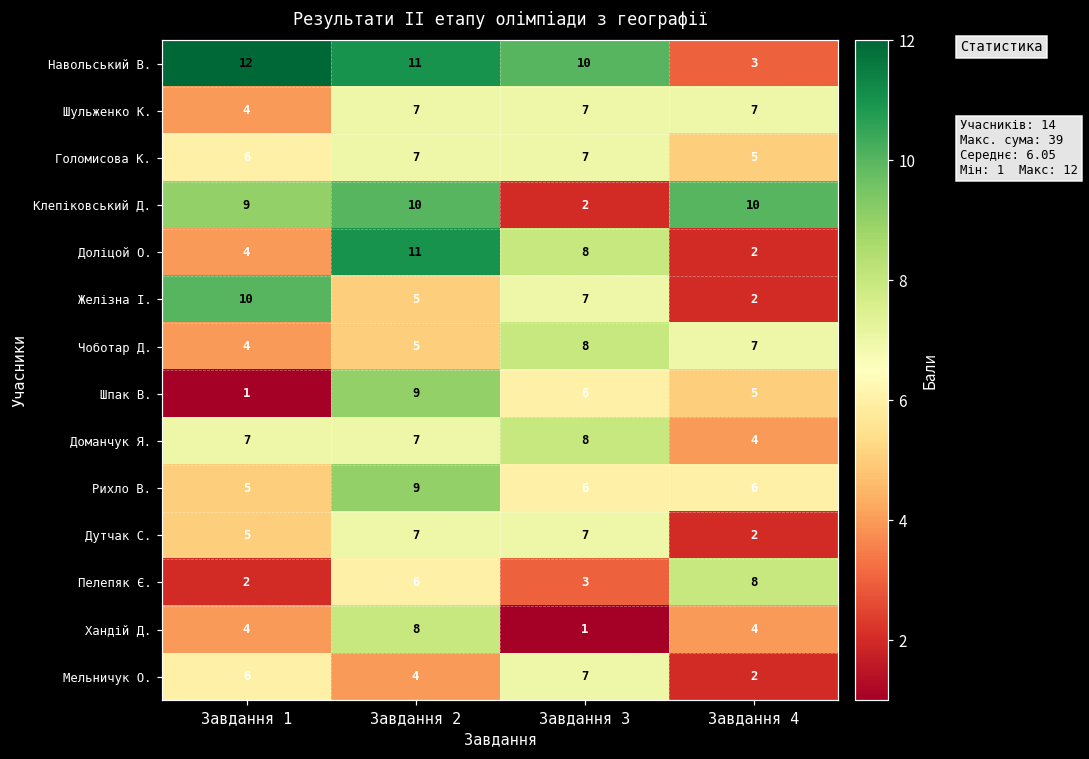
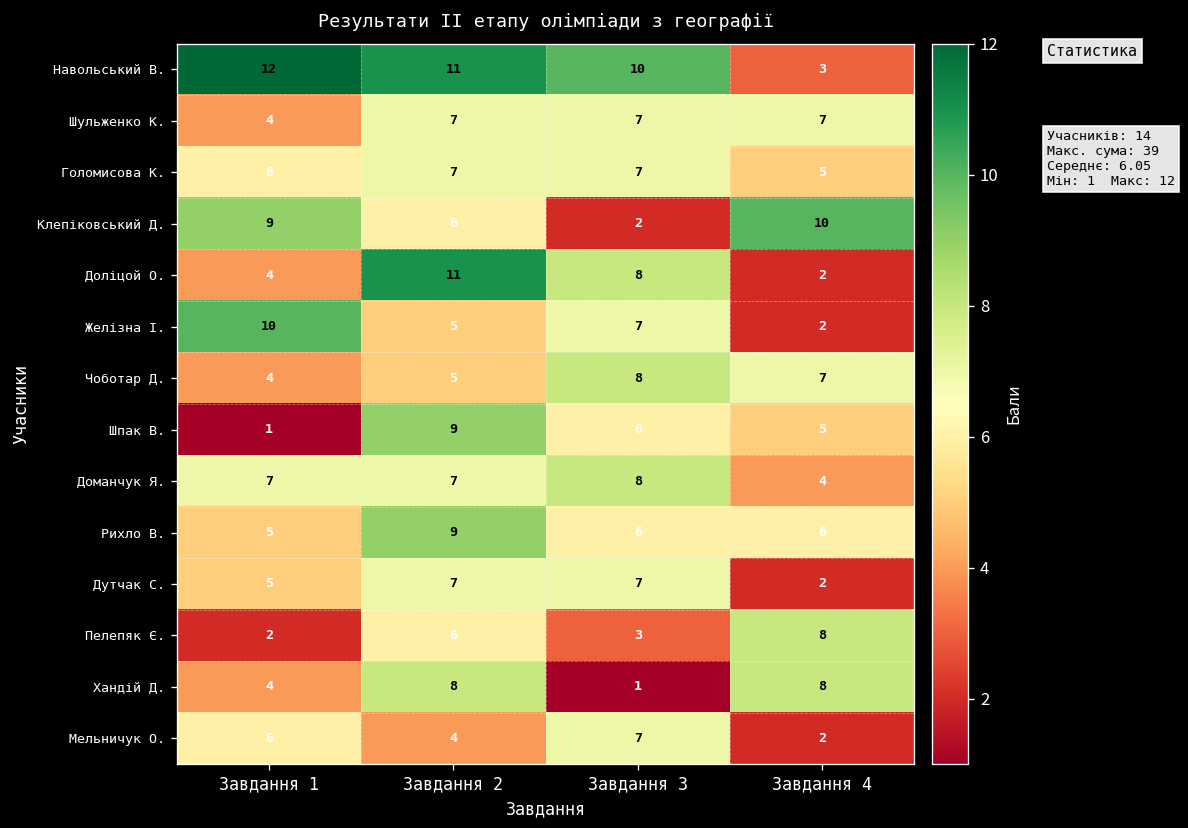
  {
    "Навольський В.": {
      "Завдання 1": 12,
      "Завдання 2": 11,
      "Завдання 3": 10,
      "Завдання 4": 3
    },
    "Шульженко К.": {
      "Завдання 1": 4,
      "Завдання 2": 7,
      "Завдання 3": 7,
      "Завдання 4": 7
    },
    "Голомисова К.": {
      "Завдання 1": 6,
      "Завдання 2": 7,
      "Завдання 3": 7,
      "Завдання 4": 5
    },
    "Клепіковський Д.": {
      "Завдання 1": 9,
-     "Завдання 2": 10,
+     "Завдання 2": 6,
      "Завдання 3": 2,
      "Завдання 4": 10
    },
    "Доліцой О.": {
      "Завдання 1": 4,
      "Завдання 2": 11,
      "Завдання 3": 8,
      "Завдання 4": 2
    },
    "Желізна І.": {
      "Завдання 1": 10,
      "Завдання 2": 5,
      "Завдання 3": 7,
      "Завдання 4": 2
    },
    "Чоботар Д.": {
      "Завдання 1": 4,
      "Завдання 2": 5,
      "Завдання 3": 8,
      "Завдання 4": 7
    },
    "Шпак В.": {
      "Завдання 1": 1,
      "Завдання 2": 9,
      "Завдання 3": 6,
      "Завдання 4": 5
    },
    "Доманчук Я.": {
      "Завдання 1": 7,
      "Завдання 2": 7,
      "Завдання 3": 8,
      "Завдання 4": 4
    },
    "Рихло В.": {
      "Завдання 1": 5,
      "Завдання 2": 9,
      "Завдання 3": 6,
      "Завдання 4": 6
    },
    "Дутчак С.": {
      "Завдання 1": 5,
      "Завдання 2": 7,
      "Завдання 3": 7,
      "Завдання 4": 2
    },
    "Пелепяк Є.": {
      "Завдання 1": 2,
      "Завдання 2": 6,
      "Завдання 3": 3,
      "Завдання 4": 8
    },
    "Хандій Д.": {
      "Завдання 1": 4,
      "Завдання 2": 8,
      "Завдання 3": 1,
-     "Завдання 4": 4
+     "Завдання 4": 8
    },
    "Мельничук О.": {
      "Завдання 1": 6,
      "Завдання 2": 4,
      "Завдання 3": 7,
      "Завдання 4": 2
    }
  }
